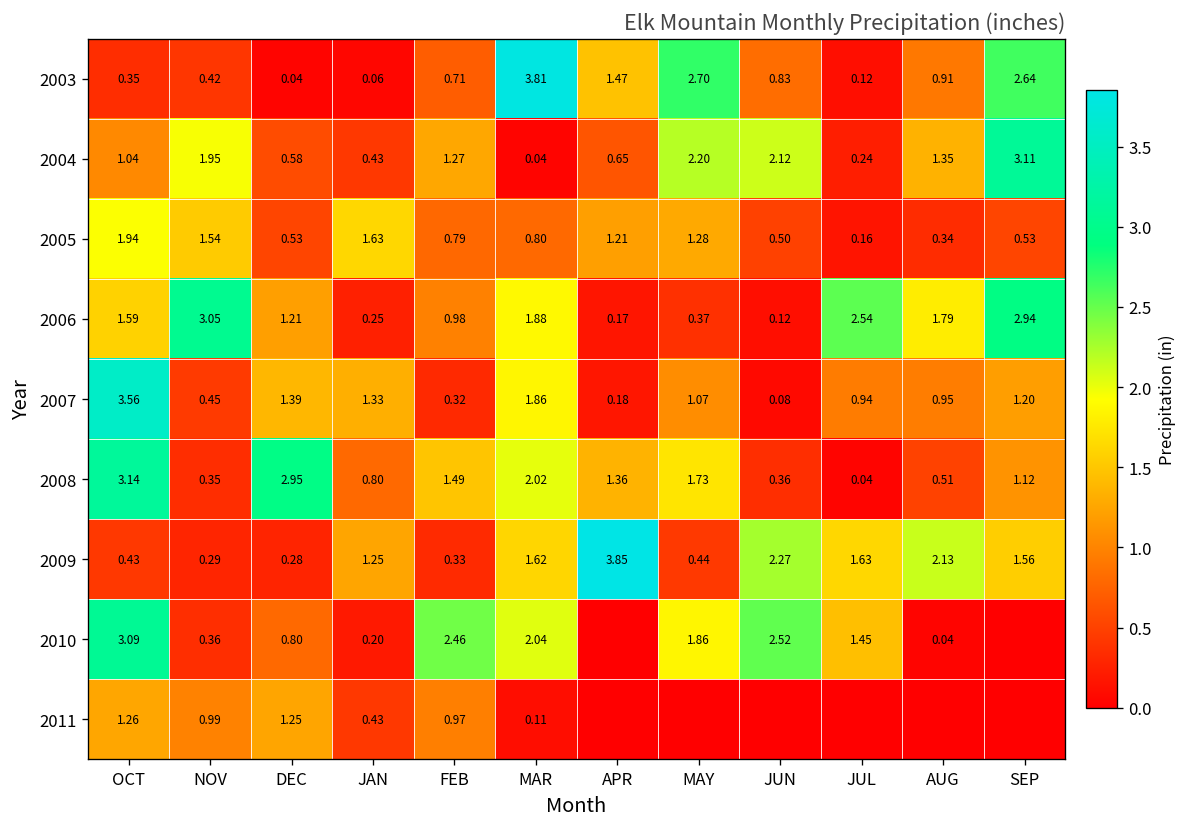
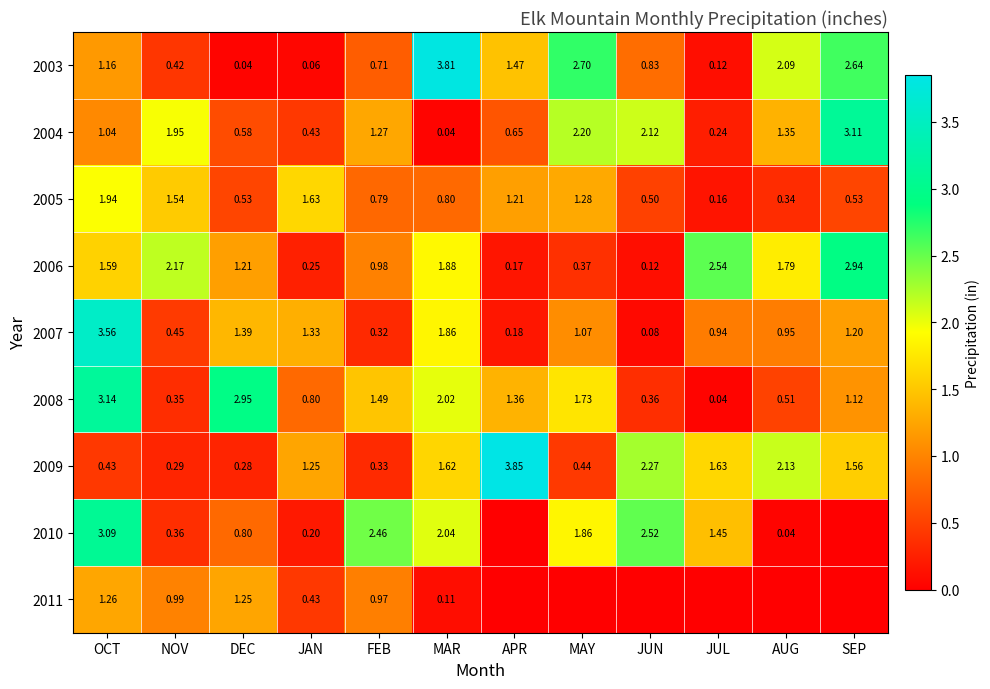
  {
    "2003": {
-     "OCT": 0.35,
+     "OCT": 1.16,
      "NOV": 0.42,
      "DEC": 0.04,
      "JAN": 0.06,
      "FEB": 0.71,
      "MAR": 3.81,
      "APR": 1.47,
      "MAY": 2.70,
      "JUN": 0.83,
      "JUL": 0.12,
-     "AUG": 0.91,
+     "AUG": 2.09,
      "SEP": 2.64
    },
    "2004": {
      "OCT": 1.04,
      "NOV": 1.95,
      "DEC": 0.58,
      "JAN": 0.43,
      "FEB": 1.27,
      "MAR": 0.04,
      "APR": 0.65,
      "MAY": 2.20,
      "JUN": 2.12,
      "JUL": 0.24,
      "AUG": 1.35,
      "SEP": 3.11
    },
    "2005": {
      "OCT": 1.94,
      "NOV": 1.54,
      "DEC": 0.53,
      "JAN": 1.63,
      "FEB": 0.79,
      "MAR": 0.80,
      "APR": 1.21,
      "MAY": 1.28,
      "JUN": 0.50,
      "JUL": 0.16,
      "AUG": 0.34,
      "SEP": 0.53
    },
    "2006": {
      "OCT": 1.59,
-     "NOV": 3.05,
+     "NOV": 2.17,
      "DEC": 1.21,
      "JAN": 0.25,
      "FEB": 0.98,
      "MAR": 1.88,
      "APR": 0.17,
      "MAY": 0.37,
      "JUN": 0.12,
      "JUL": 2.54,
      "AUG": 1.79,
      "SEP": 2.94
    },
    "2007": {
      "OCT": 3.56,
      "NOV": 0.45,
      "DEC": 1.39,
      "JAN": 1.33,
      "FEB": 0.32,
      "MAR": 1.86,
      "APR": 0.18,
      "MAY": 1.07,
      "JUN": 0.08,
      "JUL": 0.94,
      "AUG": 0.95,
      "SEP": 1.20
    },
    "2008": {
      "OCT": 3.14,
      "NOV": 0.35,
      "DEC": 2.95,
      "JAN": 0.80,
      "FEB": 1.49,
      "MAR": 2.02,
      "APR": 1.36,
      "MAY": 1.73,
      "JUN": 0.36,
      "JUL": 0.04,
      "AUG": 0.51,
      "SEP": 1.12
    },
    "2009": {
      "OCT": 0.43,
      "NOV": 0.29,
      "DEC": 0.28,
      "JAN": 1.25,
      "FEB": 0.33,
      "MAR": 1.62,
      "APR": 3.85,
      "MAY": 0.44,
      "JUN": 2.27,
      "JUL": 1.63,
      "AUG": 2.13,
      "SEP": 1.56
    },
    "2010": {
      "OCT": 3.09,
      "NOV": 0.36,
      "DEC": 0.80,
      "JAN": 0.20,
      "FEB": 2.46,
      "MAR": 2.04,
      "MAY": 1.86,
      "JUN": 2.52,
      "JUL": 1.45,
      "AUG": 0.04
    },
    "2011": {
      "OCT": 1.26,
      "NOV": 0.99,
      "DEC": 1.25,
      "JAN": 0.43,
      "FEB": 0.97,
      "MAR": 0.11
    }
  }
